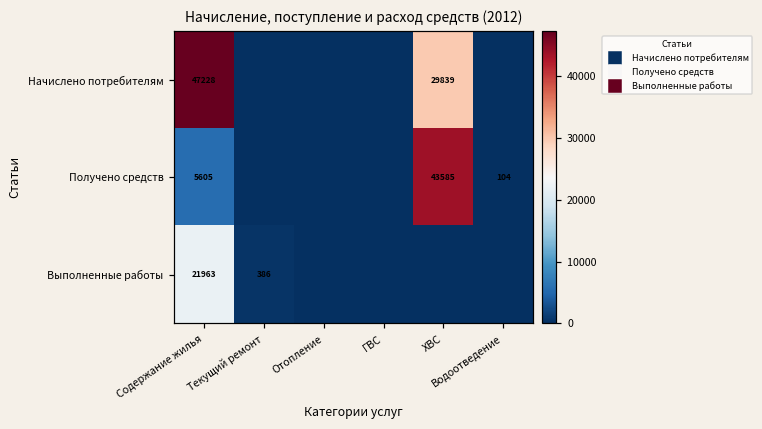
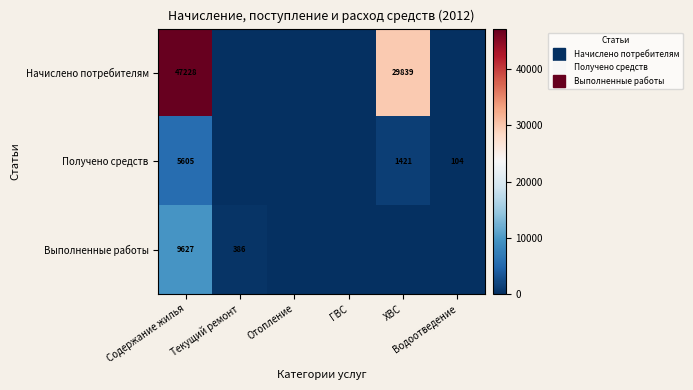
  {
    "Начислено потребителям": {
      "Содержание жилья": 47228,
      "ХВС": 29839
    },
    "Получено средств": {
      "Содержание жилья": 5605,
-     "ХВС": 43585,
+     "ХВС": 1421,
      "Водоотведение": 104
    },
    "Выполненные работы": {
-     "Содержание жилья": 21963,
+     "Содержание жилья": 9627,
      "Текущий ремонт": 386
    }
  }
